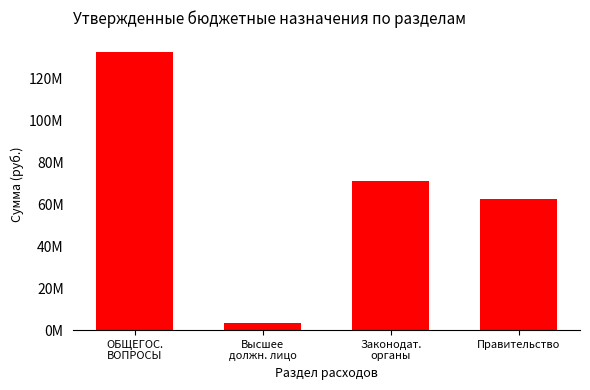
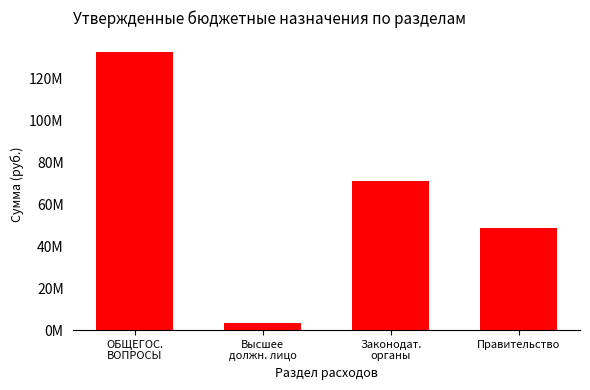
  {
    "ОБЩЕГОС. ВОПРОСЫ": 133000000,
    "Высшее должн. лицо": 3000000,
    "Законодат. органы": 71000000,
-   "Правительство": 63000000
+   "Правительство": 49000000
  }
